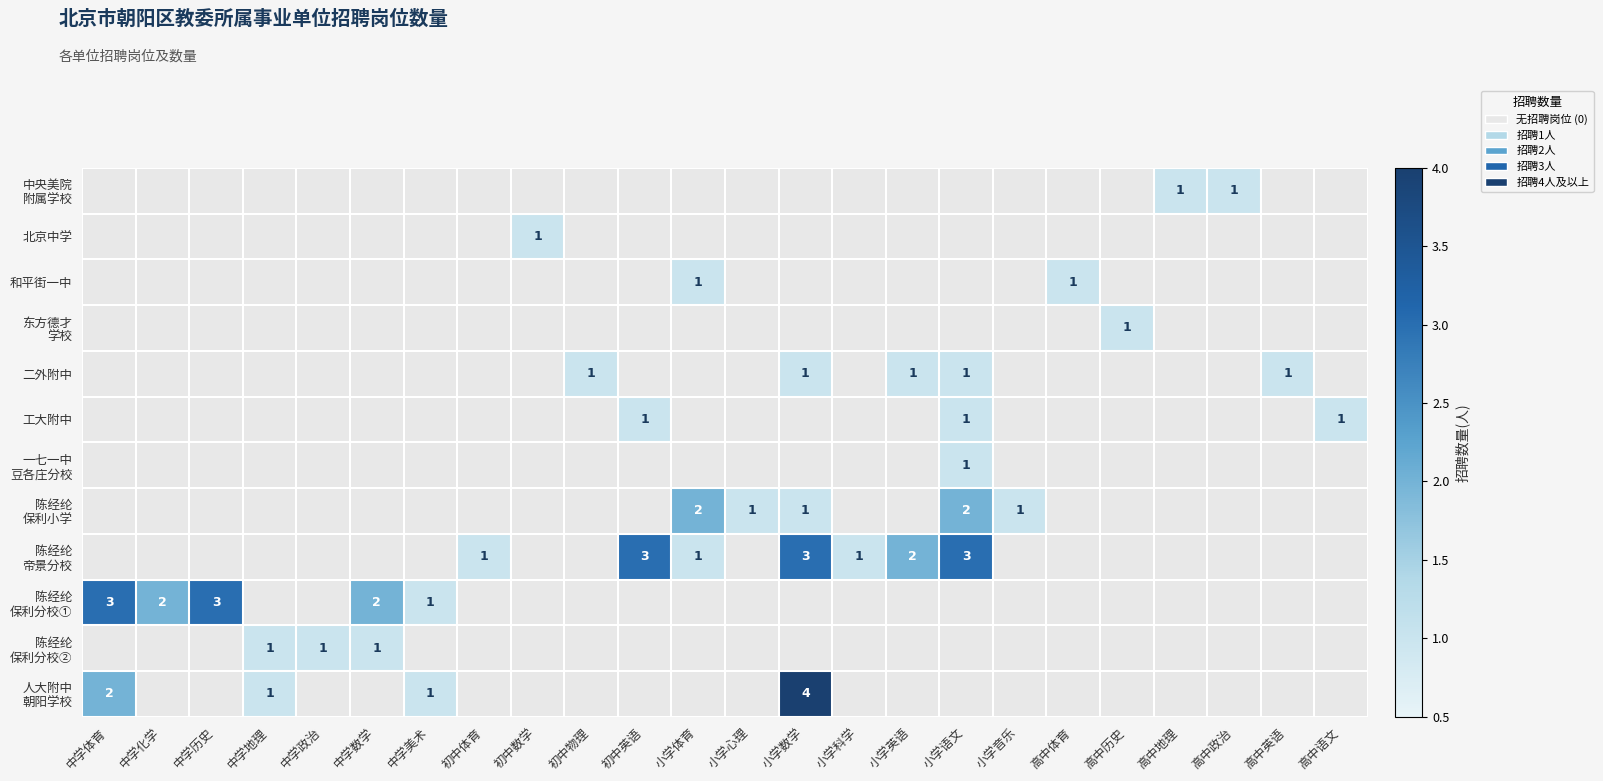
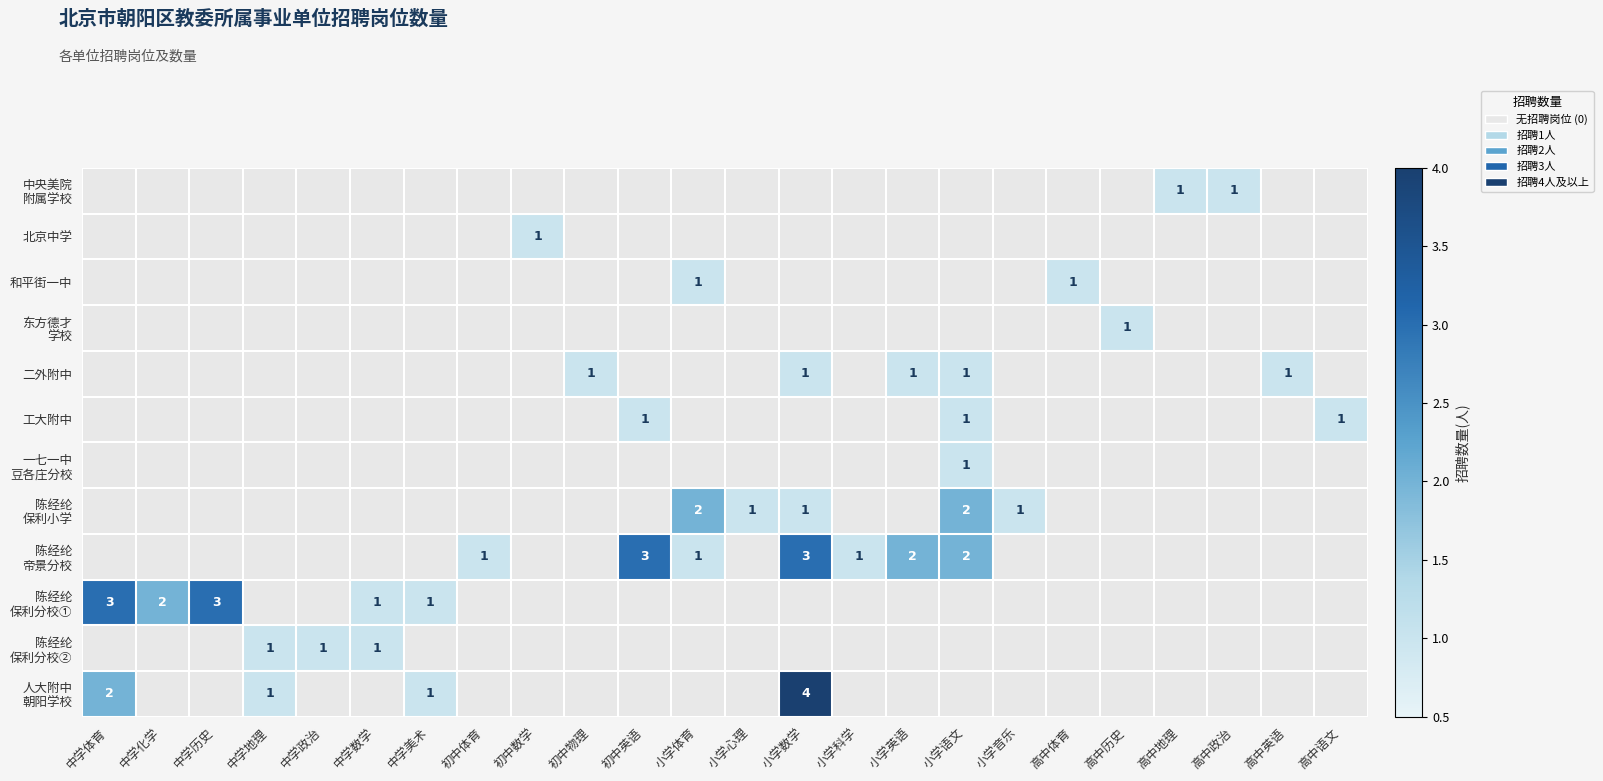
  {
    "中央美院 附属学校": {
      "高中地理": 1,
      "高中政治": 1
    },
    "北京中学": {
      "初中数学": 1
    },
    "和平街一中": {
      "小学体育": 1,
      "高中体育": 1
    },
    "东方德才 学校": {
      "高中历史": 1
    },
    "二外附中": {
      "初中物理": 1,
      "小学数学": 1,
      "小学英语": 1,
      "小学语文": 1,
      "高中英语": 1
    },
    "工大附中": {
      "初中英语": 1,
      "小学语文": 1,
      "高中语文": 1
    },
    "一七一中 豆各庄分校": {
      "小学语文": 1
    },
    "陈经纶 保利小学": {
      "小学体育": 2,
      "小学心理": 1,
      "小学数学": 1,
      "小学语文": 2,
      "小学音乐": 1
    },
    "陈经纶 帝景分校": {
      "初中体育": 1,
      "初中英语": 3,
      "小学体育": 1,
      "小学数学": 3,
      "小学科学": 1,
      "小学英语": 2,
-     "小学语文": 3
+     "小学语文": 2
    },
    "陈经纶 保利分校①": {
      "中学体育": 3,
      "中学化学": 2,
      "中学历史": 3,
-     "中学数学": 2,
+     "中学数学": 1,
      "中学美术": 1
    },
    "陈经纶 保利分校②": {
      "中学地理": 1,
      "中学政治": 1,
      "中学数学": 1
    },
    "人大附中 朝阳学校": {
      "中学体育": 2,
      "中学地理": 1,
      "中学美术": 1,
      "小学数学": 4
    }
  }
